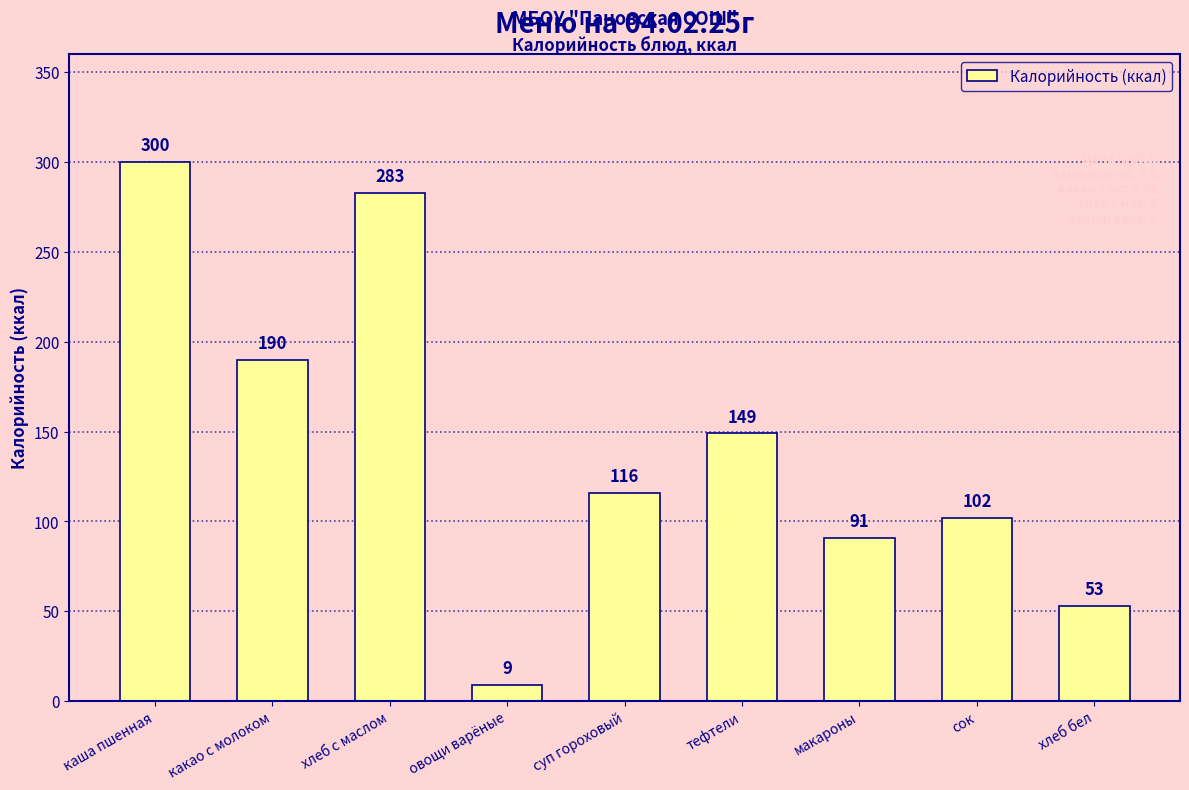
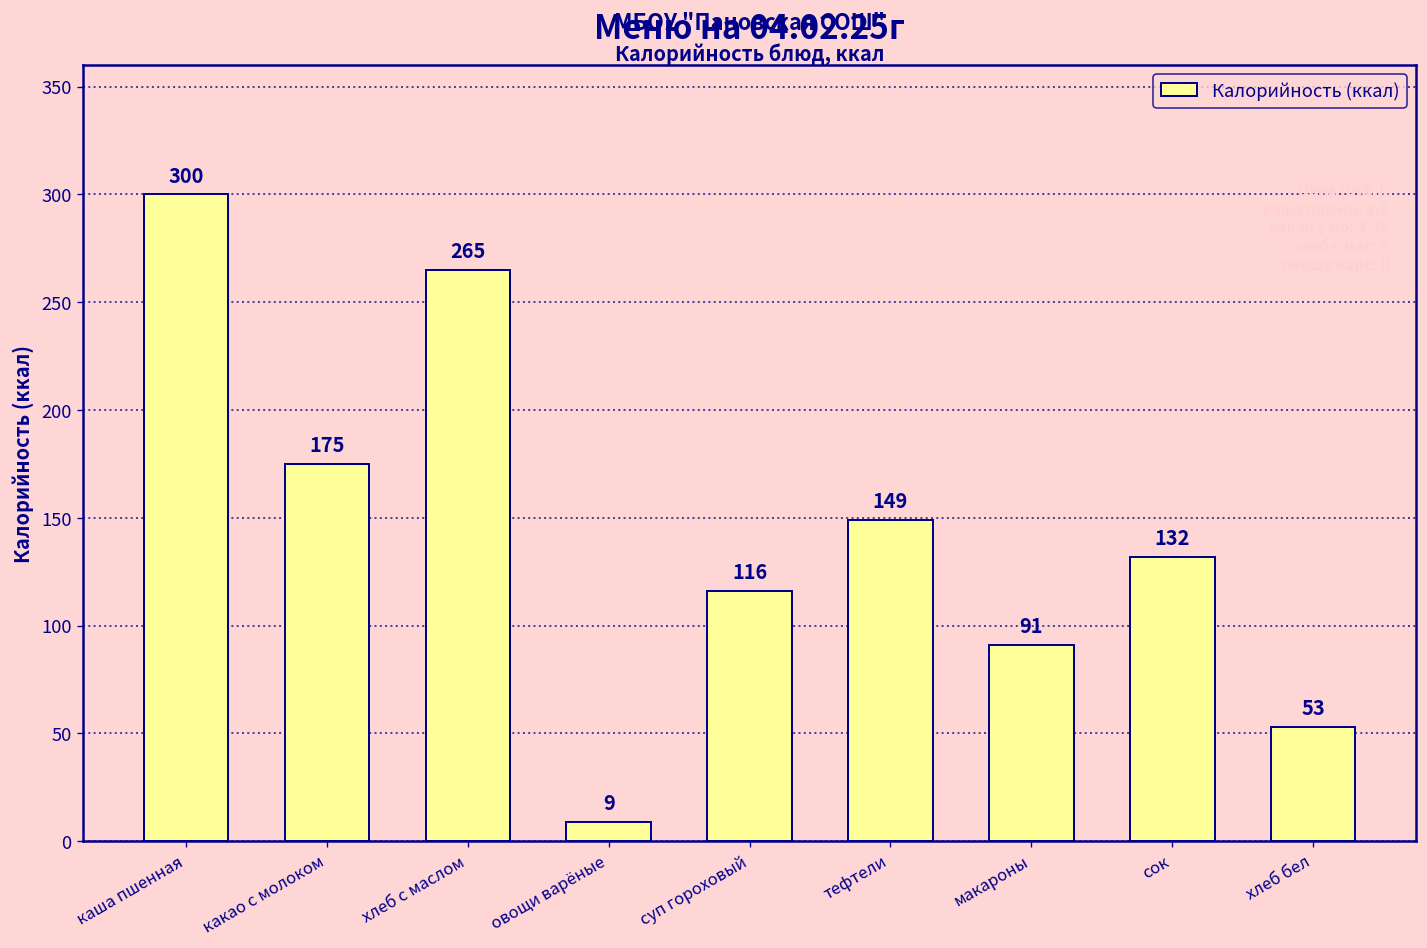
  {
    "каша пшенная": 300,
-   "какао с молоком": 190,
-   "хлеб с маслом": 283,
+   "какао с молоком": 175,
+   "хлеб с маслом": 265,
    "овощи варёные": 9,
    "суп гороховый": 116,
    "тефтели": 149,
    "макароны": 91,
-   "сок": 102,
+   "сок": 132,
    "хлеб бел": 53
  }
